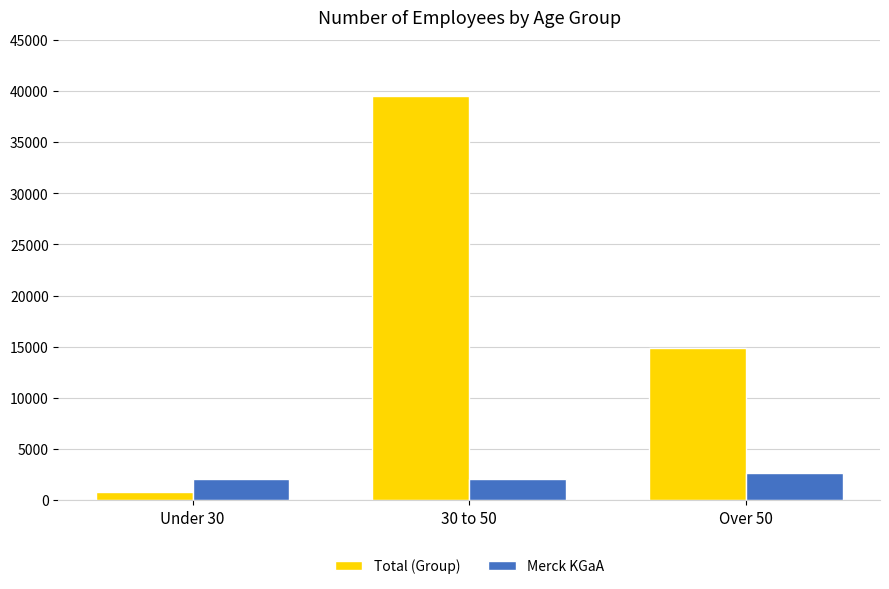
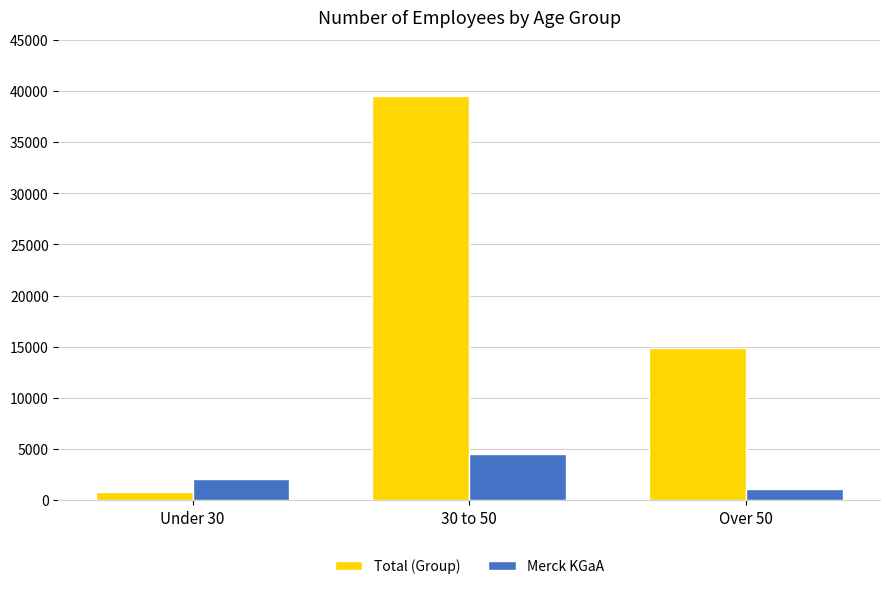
  {
    "Total (Group)": {
      "Under 30": 800,
      "30 to 50": 39500,
      "Over 50": 14900
    },
    "Merck KGaA": {
      "Under 30": 2100,
-     "30 to 50": 2100,
-     "Over 50": 2700
+     "30 to 50": 4500,
+     "Over 50": 1100
    }
  }
